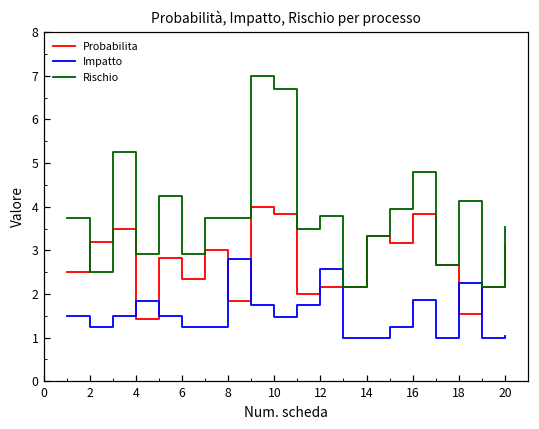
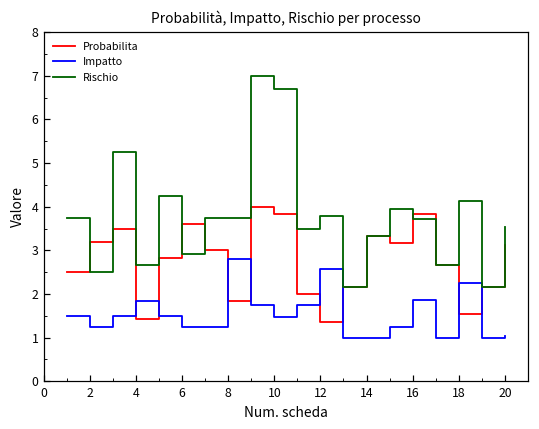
  {
    "Probabilita": {
      "2": 3.2,
      "4": 1.4,
-     "6": 2.3,
+     "6": 3.6,
      "8": 1.8,
      "10": 3.8,
-     "12": 2.2,
+     "12": 1.4,
      "16": 3.8,
      "18": 1.5,
      "20": 3.1
    },
    "Impatto": {
      "2": 1.3,
      "4": 1.8,
      "6": 1.3,
      "8": 2.8,
      "10": 1.5,
      "12": 2.6,
      "14": 1.0,
      "16": 1.9,
      "18": 2.3,
      "20": 1.0
    },
    "Rischio": {
      "2": 2.5,
-     "4": 2.9,
+     "4": 2.7,
      "6": 2.9,
      "8": 3.8,
      "10": 6.7,
      "12": 3.8,
-     "16": 4.8,
+     "16": 3.7,
      "18": 4.1,
      "20": 3.5
    }
  }
